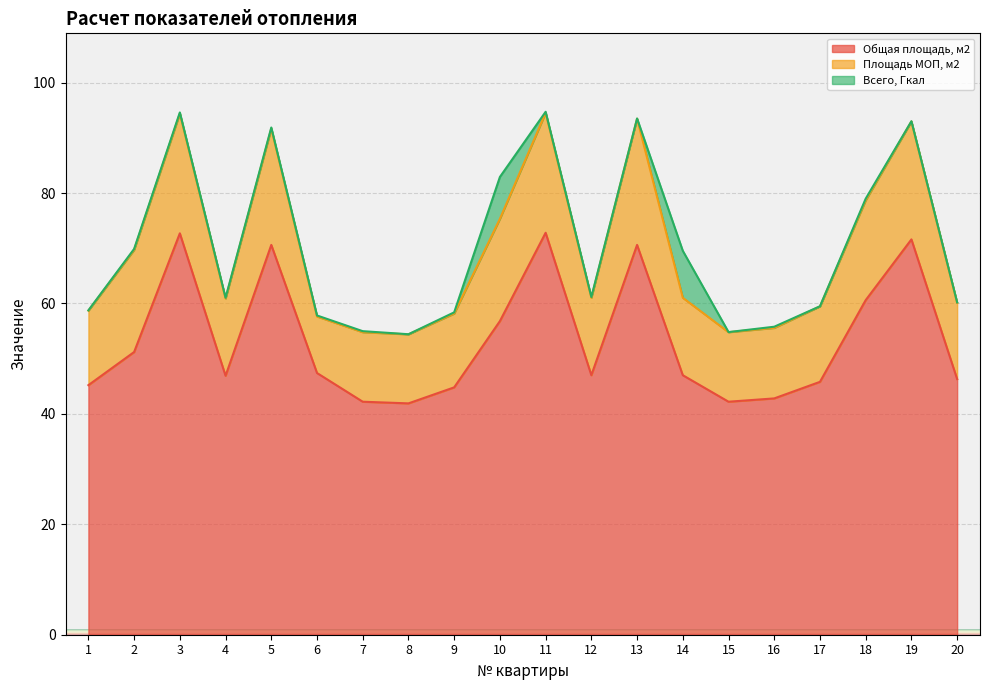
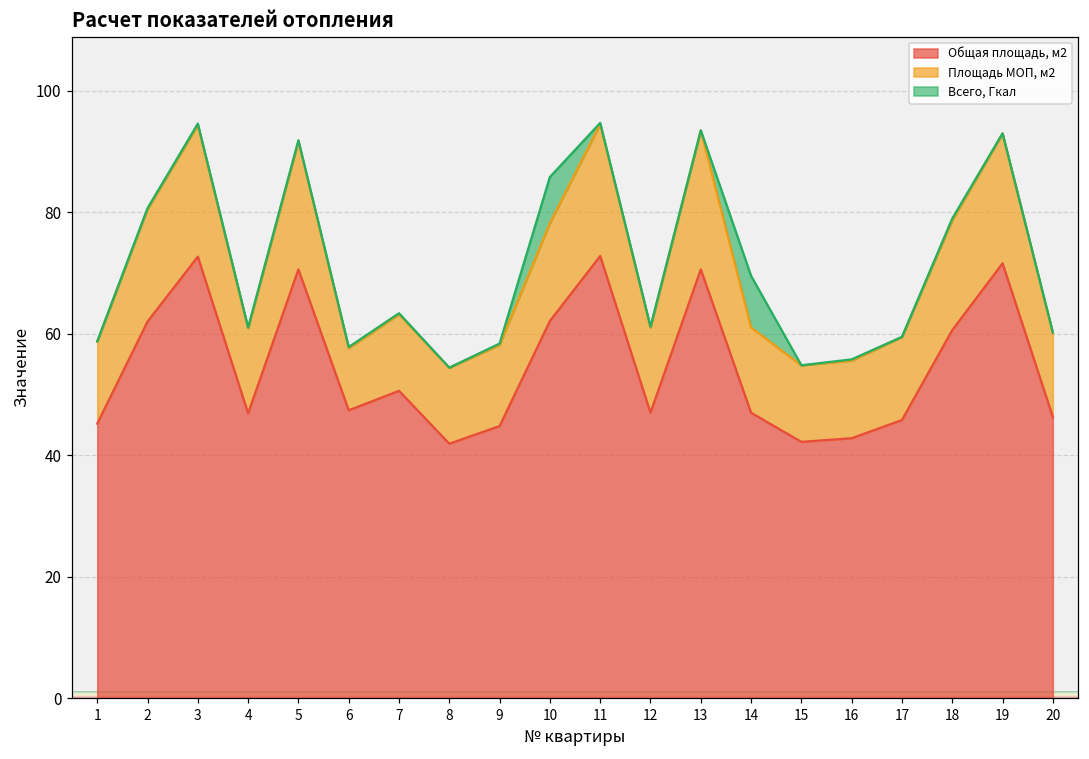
  {
    "Общая площадь, м2": {
      "1": 45,
-     "2": 51,
+     "2": 62,
      "3": 73,
      "4": 47,
      "5": 71,
      "6": 47,
-     "7": 42,
+     "7": 51,
      "8": 42,
      "9": 45,
-     "10": 57,
+     "10": 62,
      "11": 73,
      "12": 47,
      "13": 71,
      "14": 47,
      "15": 42,
      "16": 43,
      "17": 46,
      "18": 61,
      "19": 72,
      "20": 46
    },
    "Площадь МОП, м2": {
-     "10": 19,
+     "10": 16,
      "14": 14
    },
    "Всего, Гкал": {
      "10": 8,
      "14": 9
    }
  }
